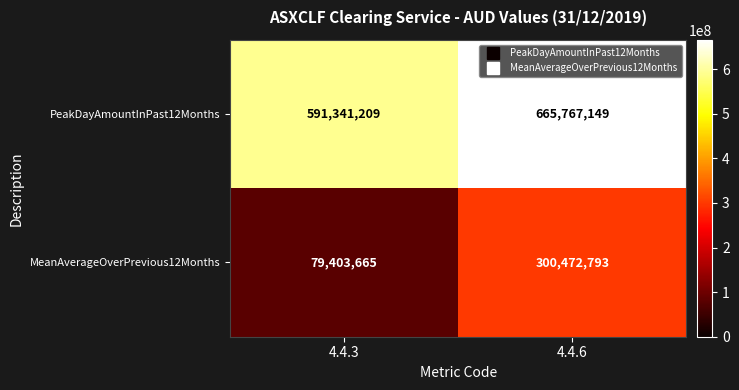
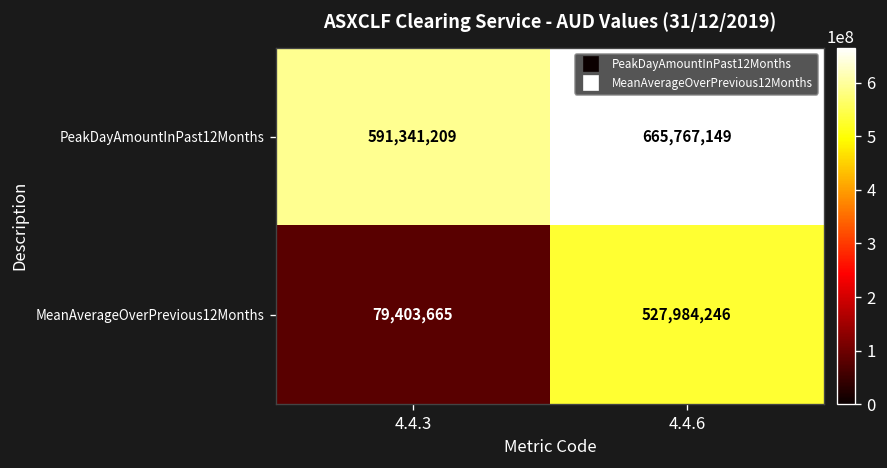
  {
    "PeakDayAmountInPast12Months": {
      "4.4.3": "591,341,209",
      "4.4.6": "665,767,149"
    },
    "MeanAverageOverPrevious12Months": {
      "4.4.3": "79,403,665",
-     "4.4.6": "300,472,793"
+     "4.4.6": "527,984,246"
    }
  }
